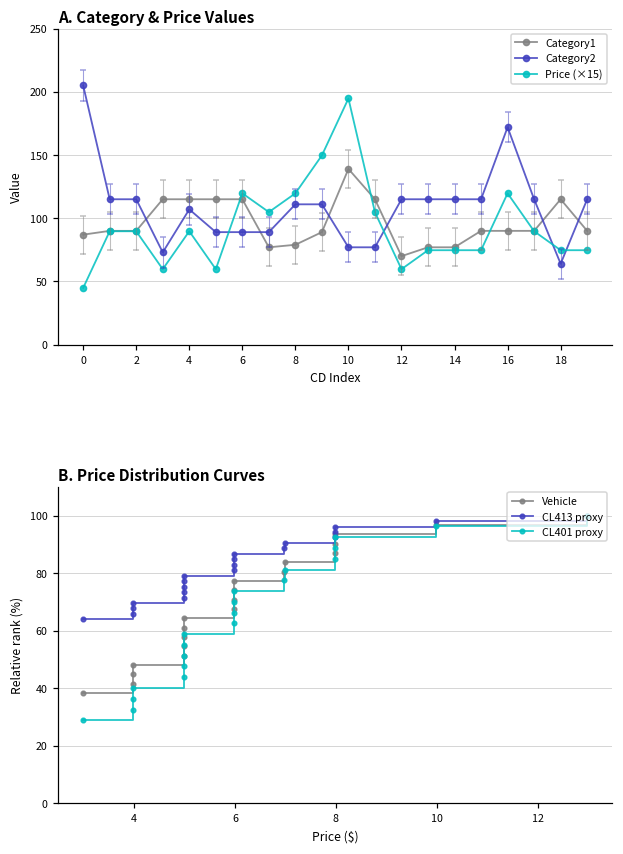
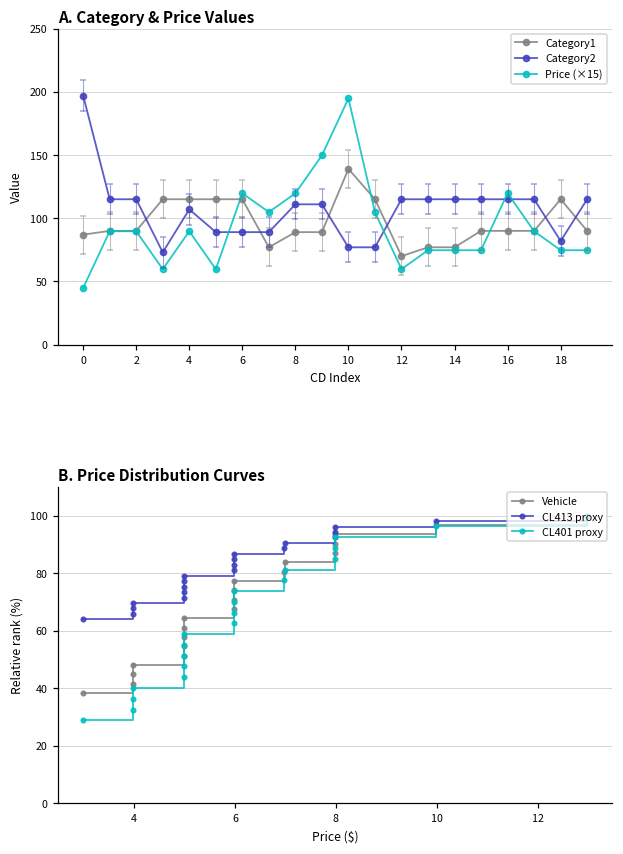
  {
    "A. Category & Price Values": {
      "Category1": {
        "0": 87,
        "4": 115,
        "6": 115,
-       "8": 79,
+       "8": 89,
        "10": 139,
        "12": 70,
        "14": 77,
        "16": 90,
        "18": 115
      },
      "Category2": {
-       "0": 205,
+       "0": 197,
        "2": 115,
        "4": 107,
        "6": 89,
        "8": 111,
        "10": 77,
        "12": 115,
        "14": 115,
-       "16": 172,
-       "18": 64
+       "16": 115,
+       "18": 82
      },
      "Price (×15)": {
        "0": 45,
        "4": 90,
        "6": 120,
        "8": 120,
        "10": 195,
        "12": 60,
        "14": 75,
        "16": 120
      }
    }
  }
